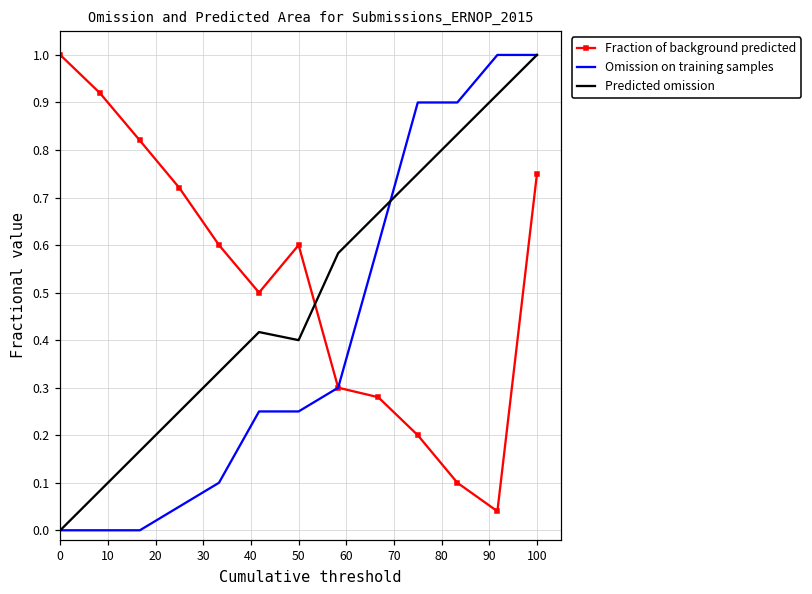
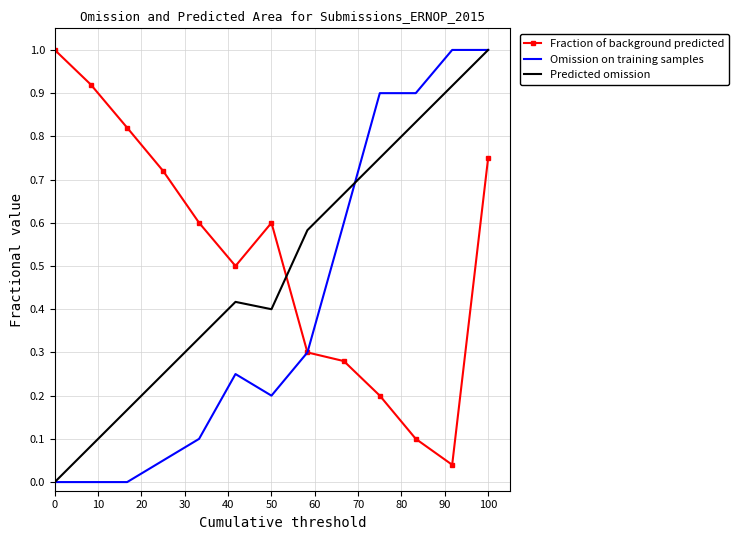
  {
    "Fraction of background predicted": {
      "0": 1.00,
      "50": 0.60,
      "100": 0.75
    },
    "Omission on training samples": {
-     "50": 0.25
+     "50": 0.20
    },
    "Predicted omission": {
      "50": 0.40
    }
  }
